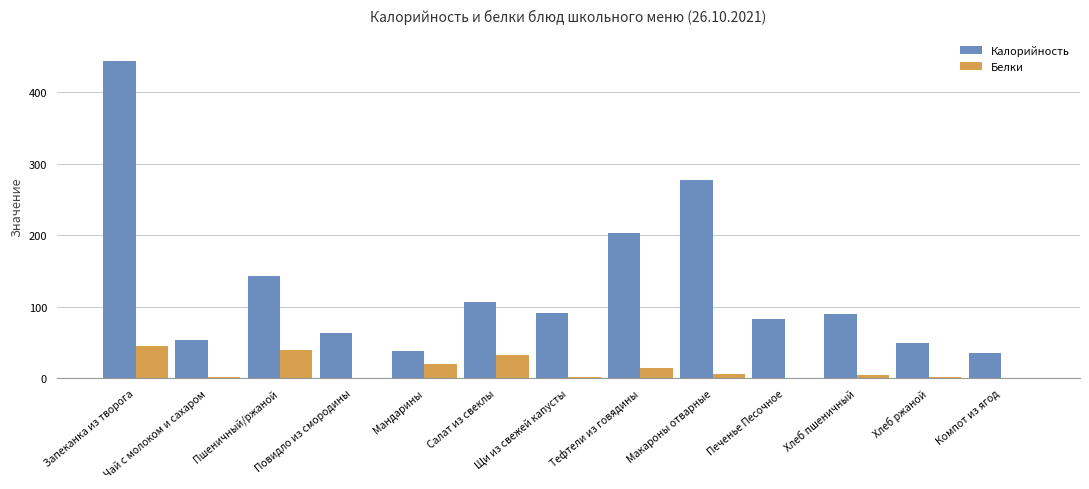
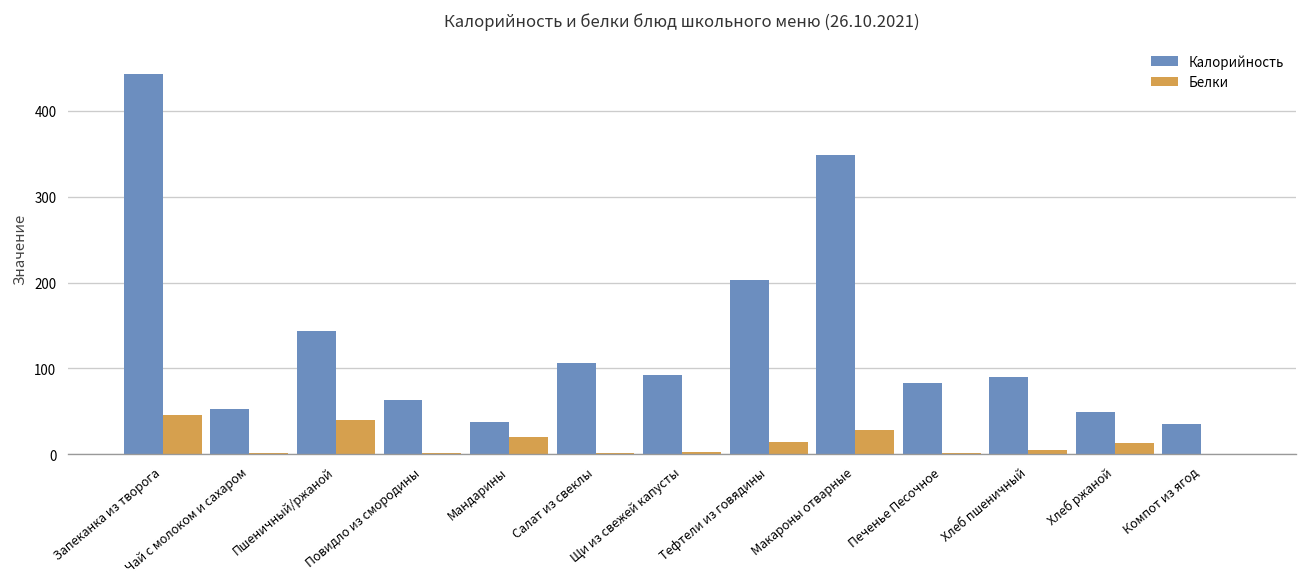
  {
    "Калорийность": {
      "Запеканка из творога": 440,
      "Чай с молоком и сахаром": 50,
      "Пшеничный/ржаной": 140,
      "Повидло из смородины": 60,
      "Мандарины": 40,
      "Салат из свеклы": 110,
      "Щи из свежей капусты": 90,
      "Тефтели из говядины": 200,
-     "Макароны отварные": 280,
+     "Макароны отварные": 350,
      "Печенье Песочное": 80,
      "Хлеб пшеничный": 90,
      "Хлеб ржаной": 50,
      "Компот из ягод": 40
    },
    "Белки": {
      "Запеканка из творога": 50,
      "Пшеничный/ржаной": 40,
      "Мандарины": 20,
-     "Салат из свеклы": 30,
+     "Салат из свеклы": 0,
      "Тефтели из говядины": 10,
-     "Макароны отварные": 10,
+     "Макароны отварные": 30,
      "Хлеб пшеничный": 0,
-     "Хлеб ржаной": 0
+     "Хлеб ржаной": 10
    }
  }
